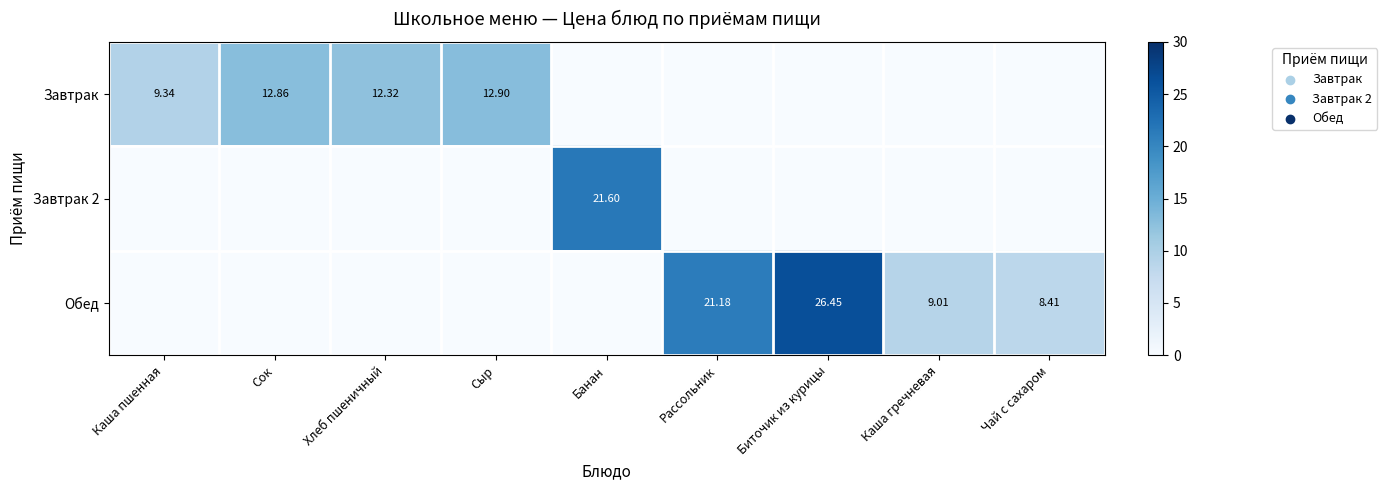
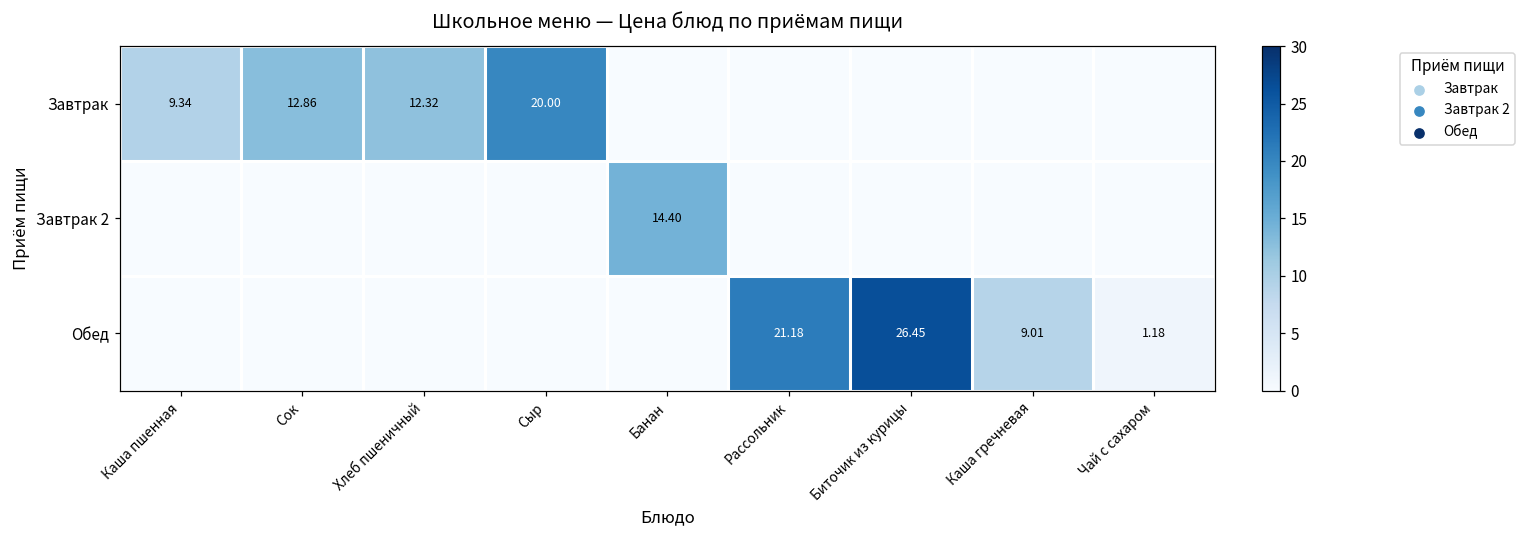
  {
    "Завтрак": {
      "Каша пшенная": 9.34,
      "Сок": 12.86,
      "Хлеб пшеничный": 12.32,
-     "Сыр": 12.90
+     "Сыр": 20.00
    },
    "Завтрак 2": {
-     "Банан": 21.60
+     "Банан": 14.40
    },
    "Обед": {
      "Рассольник": 21.18,
      "Биточик из курицы": 26.45,
      "Каша гречневая": 9.01,
-     "Чай с сахаром": 8.41
+     "Чай с сахаром": 1.18
    }
  }
